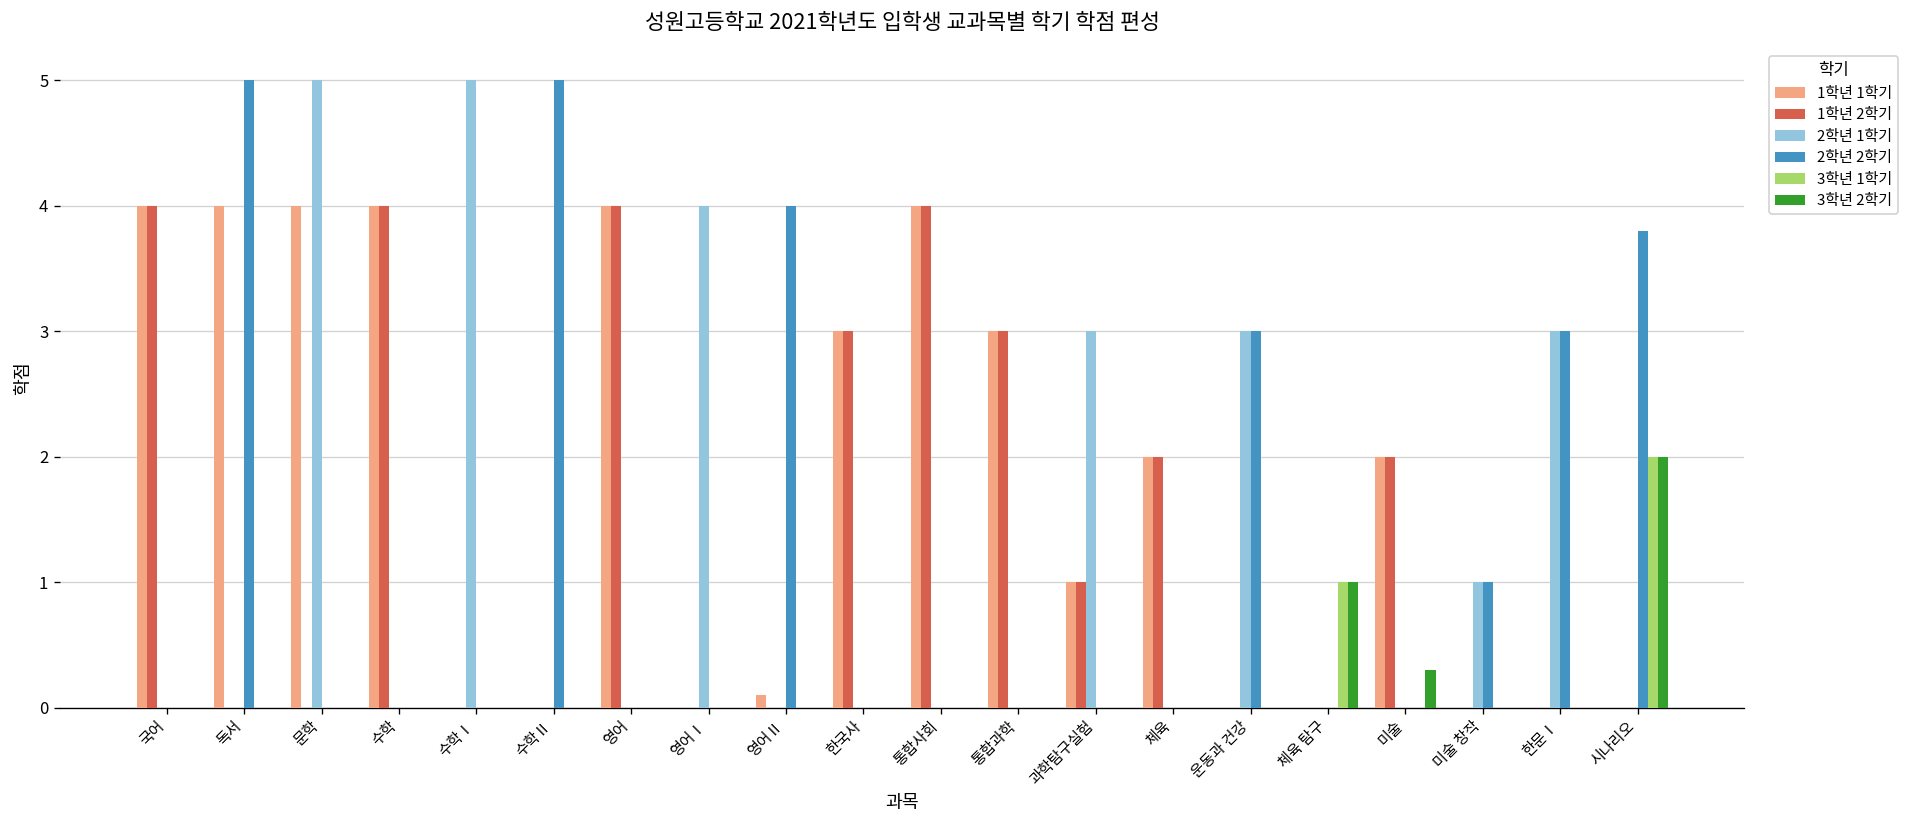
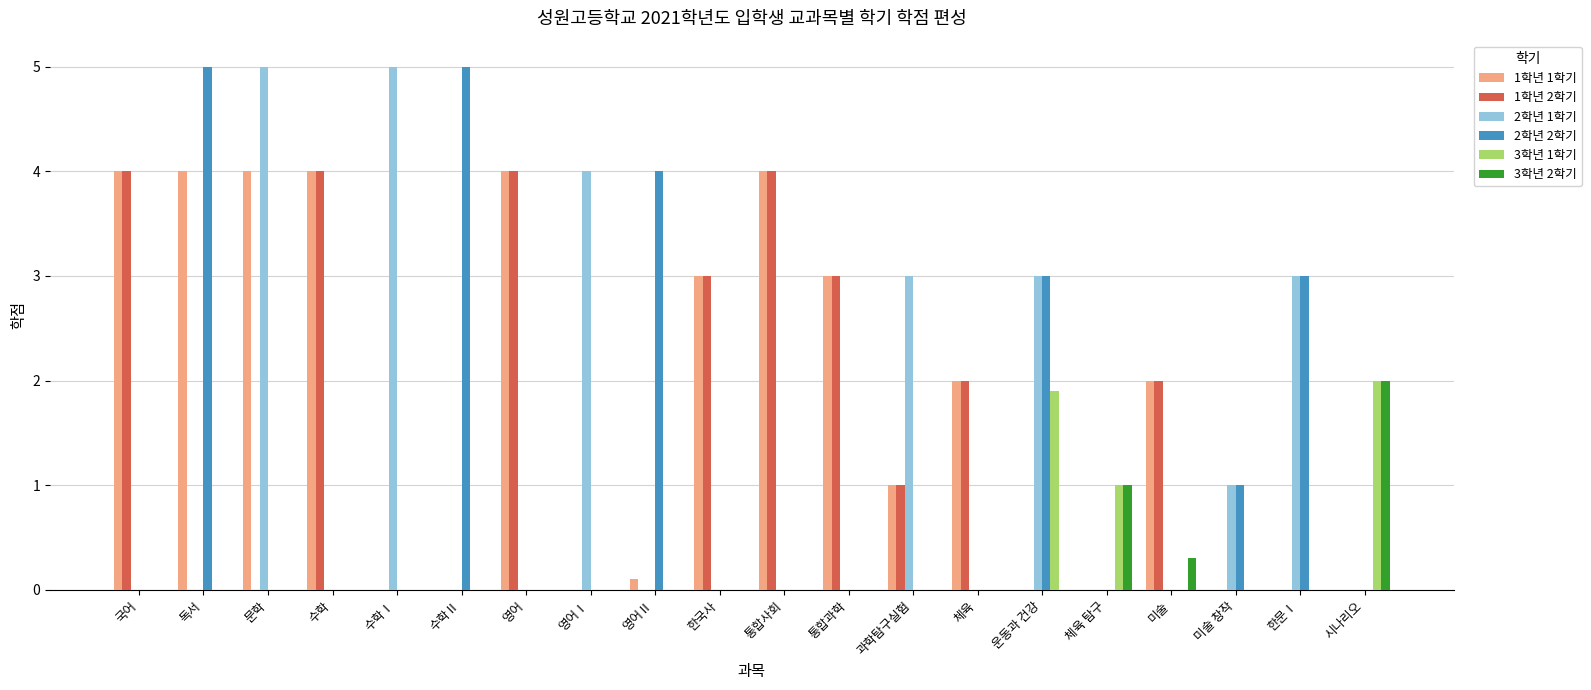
  {
    "1학년 1학기": {
      "국어": 4.0,
      "독서": 4.0,
      "문학": 4.0,
      "수학": 4.0,
      "수학Ⅰ": 0.0,
      "수학Ⅱ": 0.0,
      "영어": 4.0,
      "영어Ⅰ": 0.0,
      "영어Ⅱ": 0.1,
      "한국사": 3.0,
      "통합사회": 4.0,
      "통합과학": 3.0,
      "과학탐구실험": 1.0,
      "체육": 2.0,
      "운동과 건강": 0.0,
      "체육 탐구": 0.0,
      "미술": 2.0,
      "미술 창작": 0.0,
      "한문Ⅰ": 0.0,
      "시나리오": 0.0
    },
    "1학년 2학기": {
      "국어": 4.0,
      "독서": 0.0,
      "문학": 0.0,
      "수학": 4.0,
      "수학Ⅰ": 0.0,
      "수학Ⅱ": 0.0,
      "영어": 4.0,
      "영어Ⅰ": 0.0,
      "영어Ⅱ": 0.0,
      "한국사": 3.0,
      "통합사회": 4.0,
      "통합과학": 3.0,
      "과학탐구실험": 1.0,
      "체육": 2.0,
      "운동과 건강": 0.0,
      "체육 탐구": 0.0,
      "미술": 2.0,
      "미술 창작": 0.0,
      "한문Ⅰ": 0.0,
      "시나리오": 0.0
    },
    "2학년 1학기": {
      "국어": 0.0,
      "독서": 0.0,
      "문학": 5.0,
      "수학": 0.0,
      "수학Ⅰ": 5.0,
      "수학Ⅱ": 0.0,
      "영어": 0.0,
      "영어Ⅰ": 4.0,
      "영어Ⅱ": 0.0,
      "한국사": 0.0,
      "통합사회": 0.0,
      "통합과학": 0.0,
      "과학탐구실험": 3.0,
      "체육": 0.0,
      "운동과 건강": 3.0,
      "체육 탐구": 0.0,
      "미술": 0.0,
      "미술 창작": 1.0,
      "한문Ⅰ": 3.0,
      "시나리오": 0.0
    },
    "2학년 2학기": {
      "국어": 0.0,
      "독서": 5.0,
      "문학": 0.0,
      "수학": 0.0,
      "수학Ⅰ": 0.0,
      "수학Ⅱ": 5.0,
      "영어": 0.0,
      "영어Ⅰ": 0.0,
      "영어Ⅱ": 4.0,
      "한국사": 0.0,
      "통합사회": 0.0,
      "통합과학": 0.0,
      "과학탐구실험": 0.0,
      "체육": 0.0,
      "운동과 건강": 3.0,
      "체육 탐구": 0.0,
      "미술": 0.0,
      "미술 창작": 1.0,
      "한문Ⅰ": 3.0,
-     "시나리오": 3.8
+     "시나리오": 0.0
    },
    "3학년 1학기": {
      "국어": 0.0,
      "독서": 0.0,
      "문학": 0.0,
      "수학": 0.0,
      "수학Ⅰ": 0.0,
      "수학Ⅱ": 0.0,
      "영어": 0.0,
      "영어Ⅰ": 0.0,
      "영어Ⅱ": 0.0,
      "한국사": 0.0,
      "통합사회": 0.0,
      "통합과학": 0.0,
      "과학탐구실험": 0.0,
      "체육": 0.0,
-     "운동과 건강": 0.0,
+     "운동과 건강": 1.9,
      "체육 탐구": 1.0,
      "미술": 0.0,
      "미술 창작": 0.0,
      "한문Ⅰ": 0.0,
      "시나리오": 2.0
    },
    "3학년 2학기": {
      "국어": 0.0,
      "독서": 0.0,
      "문학": 0.0,
      "수학": 0.0,
      "수학Ⅰ": 0.0,
      "수학Ⅱ": 0.0,
      "영어": 0.0,
      "영어Ⅰ": 0.0,
      "영어Ⅱ": 0.0,
      "한국사": 0.0,
      "통합사회": 0.0,
      "통합과학": 0.0,
      "과학탐구실험": 0.0,
      "체육": 0.0,
      "운동과 건강": 0.0,
      "체육 탐구": 1.0,
      "미술": 0.3,
      "미술 창작": 0.0,
      "한문Ⅰ": 0.0,
      "시나리오": 2.0
    }
  }
